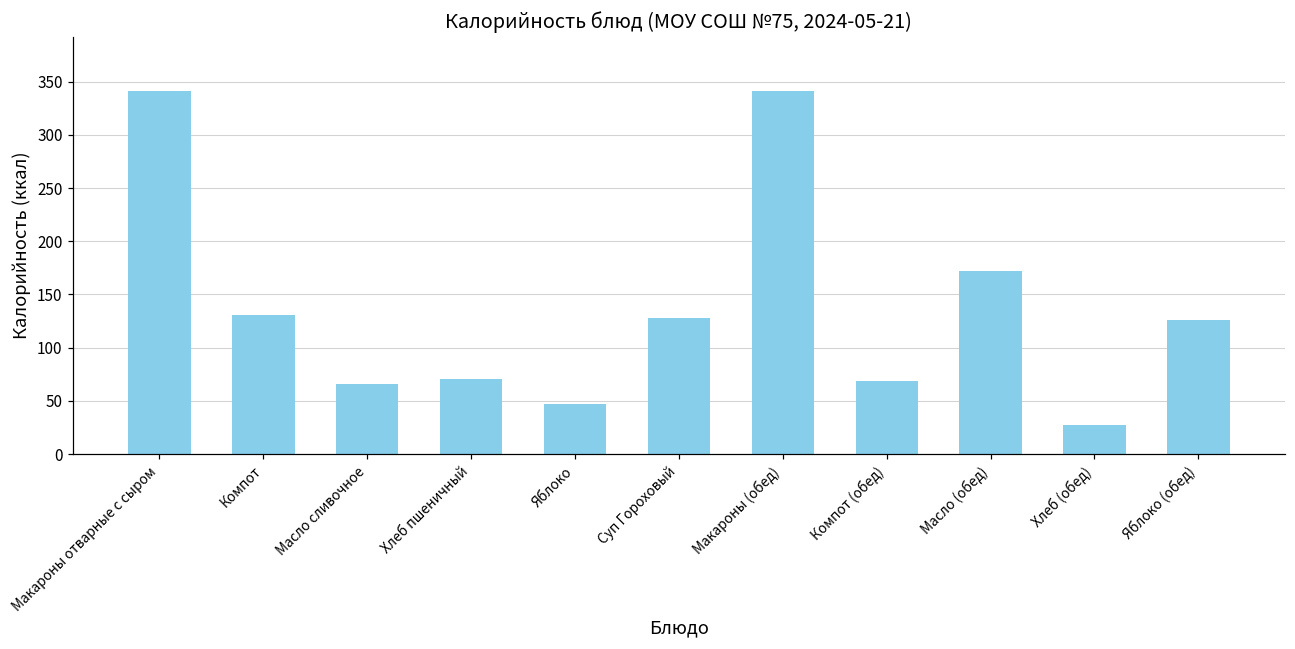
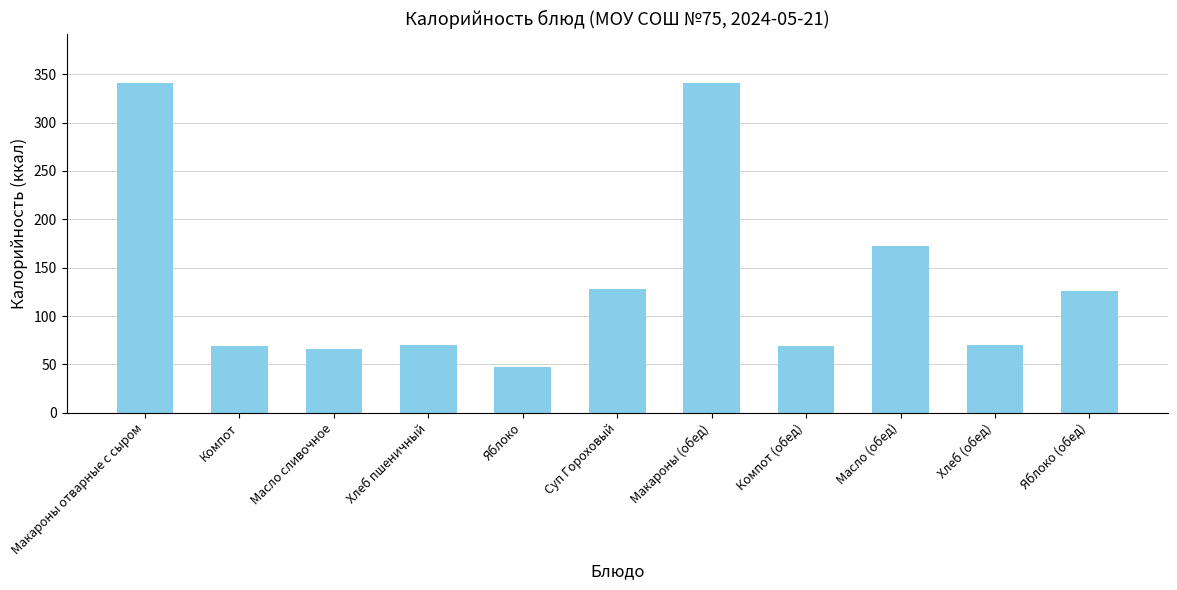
  {
    "Макароны отварные с сыром": 340,
-   "Компот": 130,
+   "Компот": 70,
    "Масло сливочное": 70,
    "Хлеб пшеничный": 70,
    "Яблоко": 50,
    "Суп Гороховый": 130,
    "Макароны (обед)": 340,
    "Компот (обед)": 70,
    "Масло (обед)": 170,
-   "Хлеб (обед)": 30,
+   "Хлеб (обед)": 70,
    "Яблоко (обед)": 130
  }
